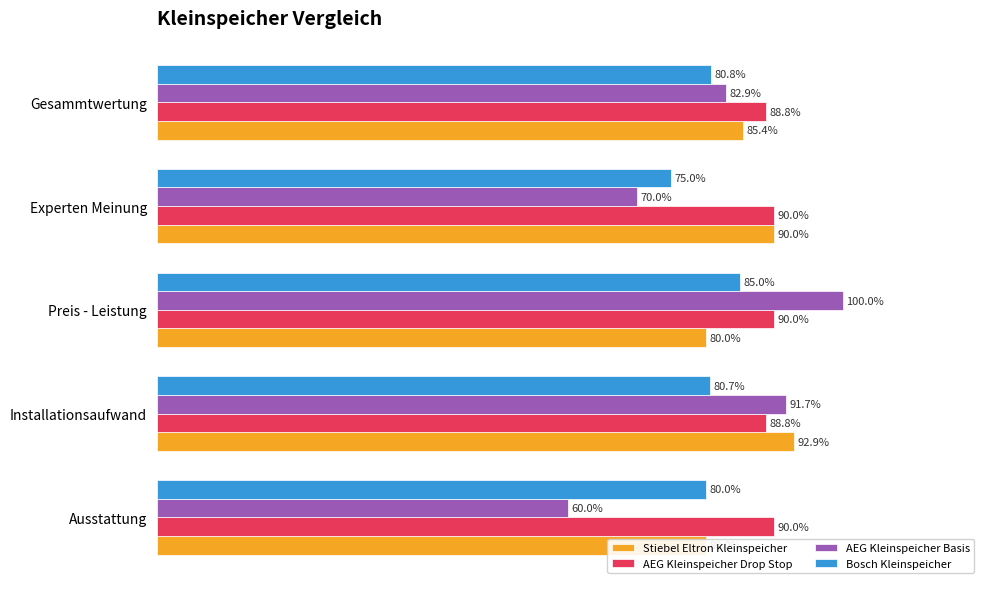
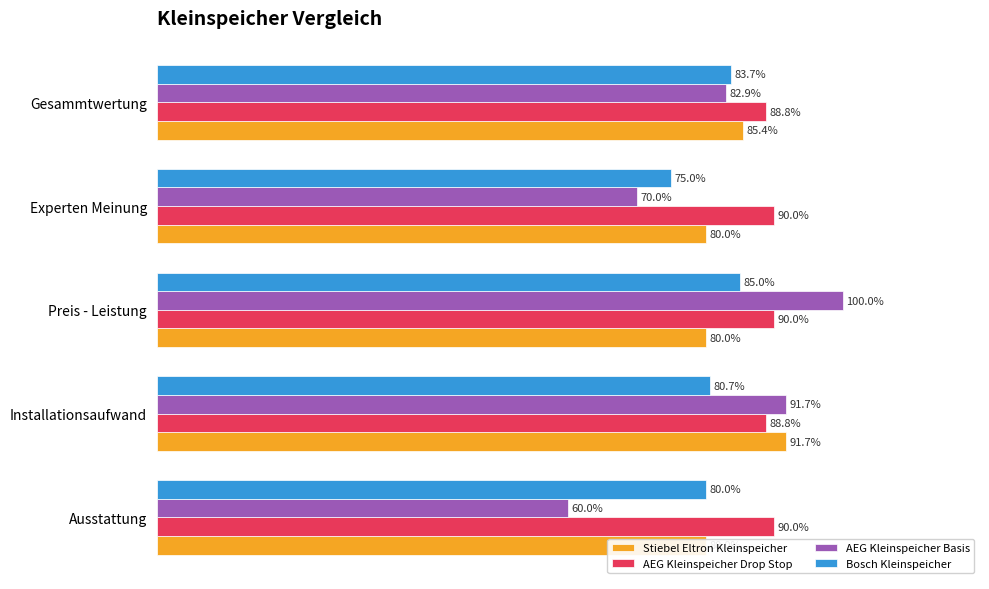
  {
    "Stiebel Eltron Kleinspeicher": {
      "Gesammtwertung": "85.4%",
-     "Experten Meinung": "90.0%",
+     "Experten Meinung": "80.0%",
      "Preis - Leistung": "80.0%",
-     "Installationsaufwand": "92.9%"
+     "Installationsaufwand": "91.7%"
    },
    "AEG Kleinspeicher Drop Stop": {
      "Gesammtwertung": "88.8%",
      "Experten Meinung": "90.0%",
      "Preis - Leistung": "90.0%",
      "Installationsaufwand": "88.8%",
      "Ausstattung": "90.0%"
    },
    "AEG Kleinspeicher Basis": {
      "Gesammtwertung": "82.9%",
      "Experten Meinung": "70.0%",
      "Preis - Leistung": "100.0%",
      "Installationsaufwand": "91.7%",
      "Ausstattung": "60.0%"
    },
    "Bosch Kleinspeicher": {
-     "Gesammtwertung": "80.8%",
+     "Gesammtwertung": "83.7%",
      "Experten Meinung": "75.0%",
      "Preis - Leistung": "85.0%",
      "Installationsaufwand": "80.7%",
      "Ausstattung": "80.0%"
    }
  }
